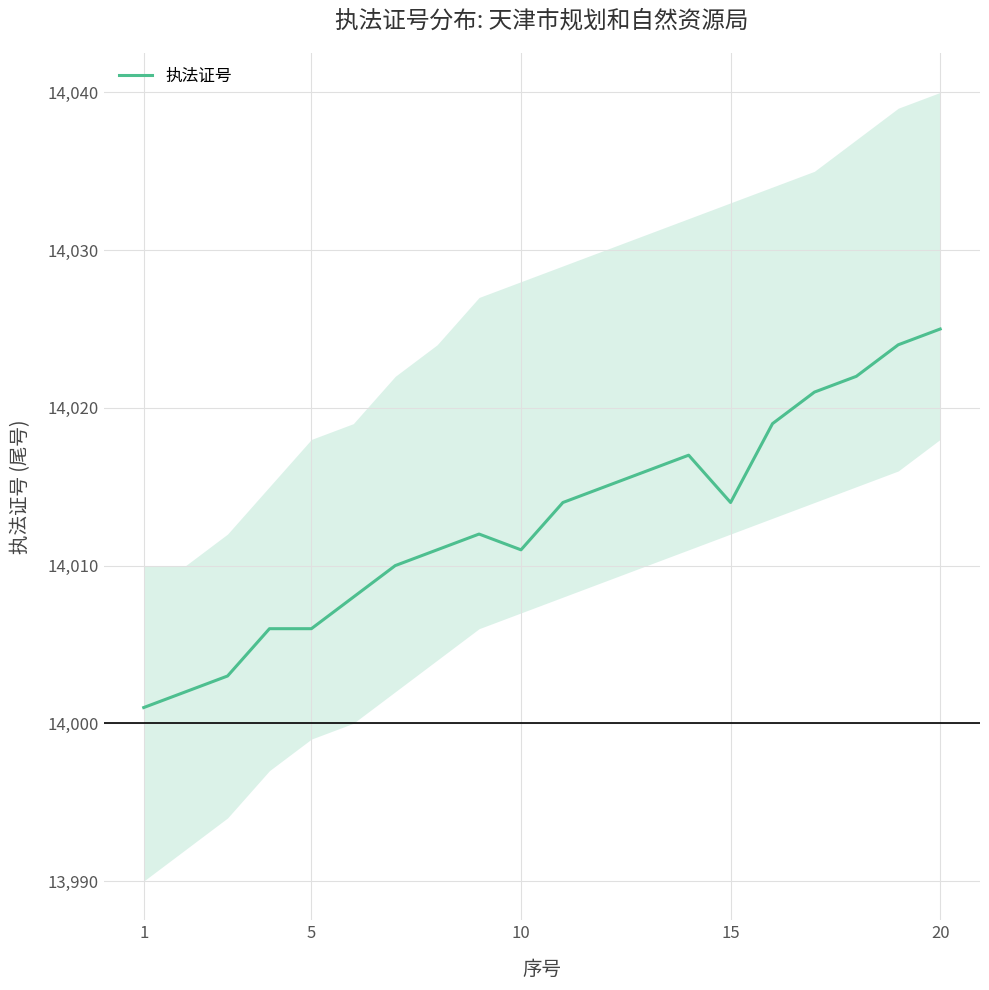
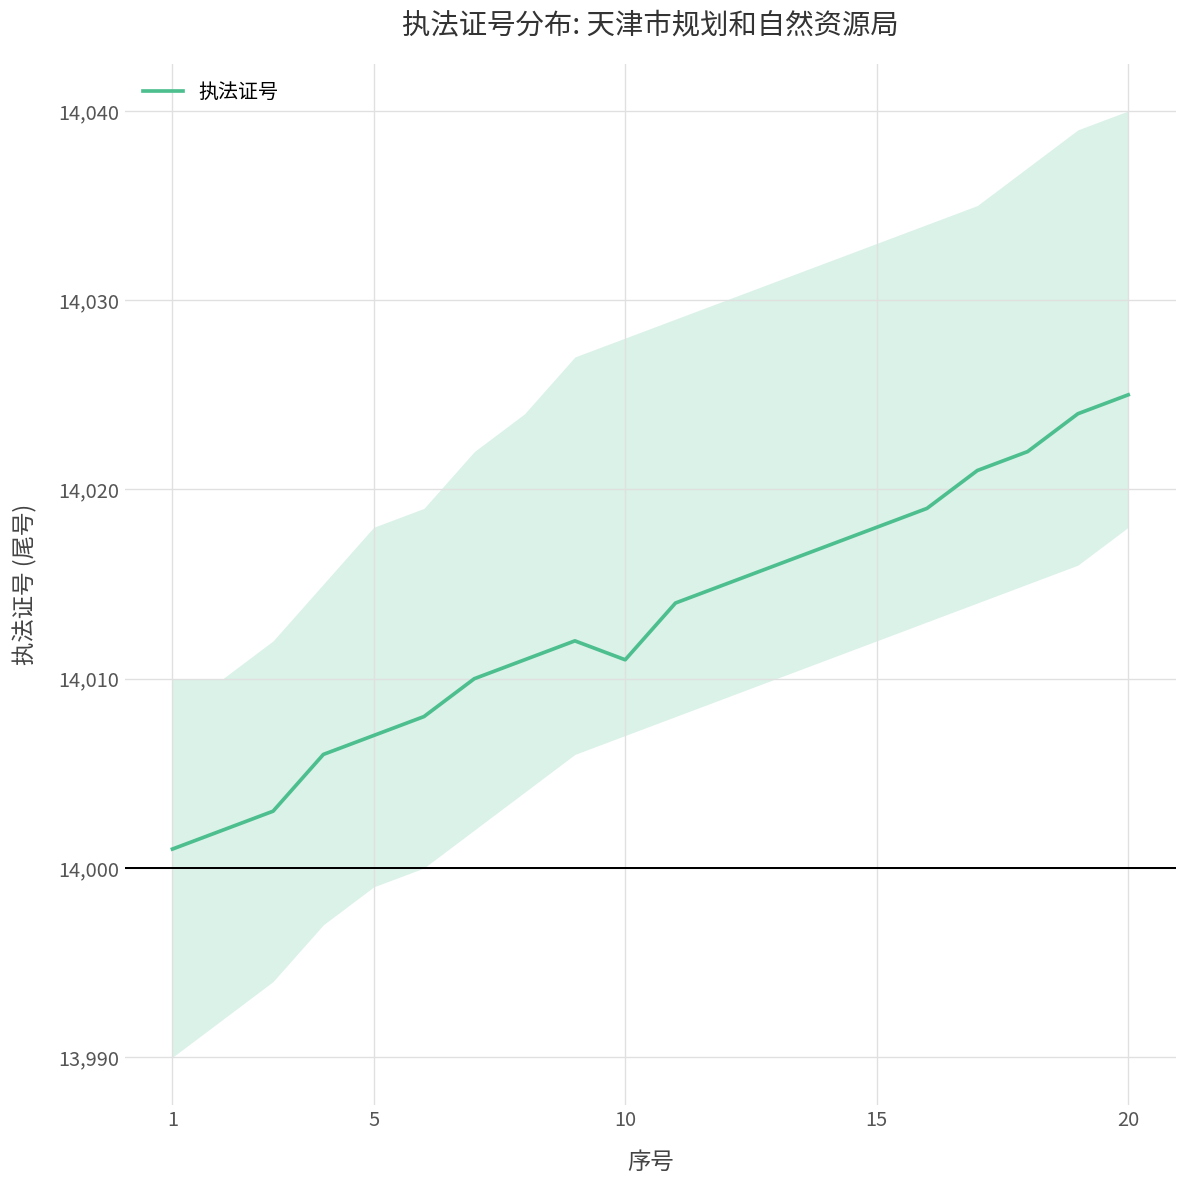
  {
    "执法证号": {
      "1": "14,001.0",
-     "5": "14,006.0",
+     "5": "14,007.0",
      "10": "14,011.0",
-     "15": "14,014.0",
+     "15": "14,018.0",
      "20": "14,025.0"
    }
  }
